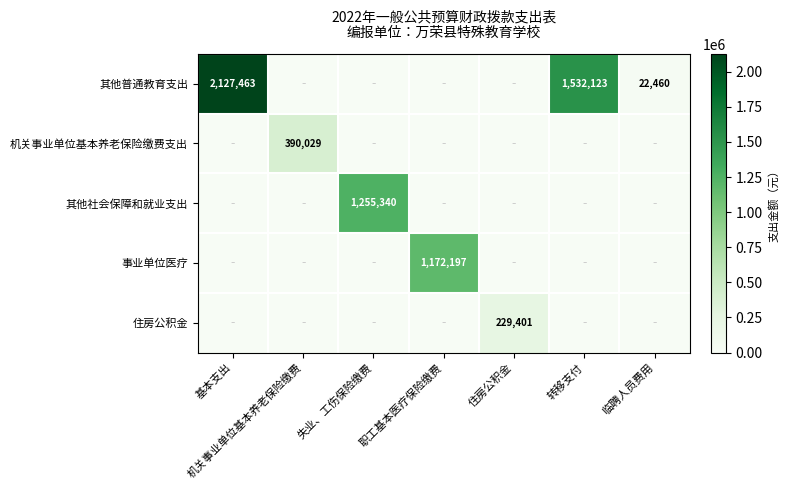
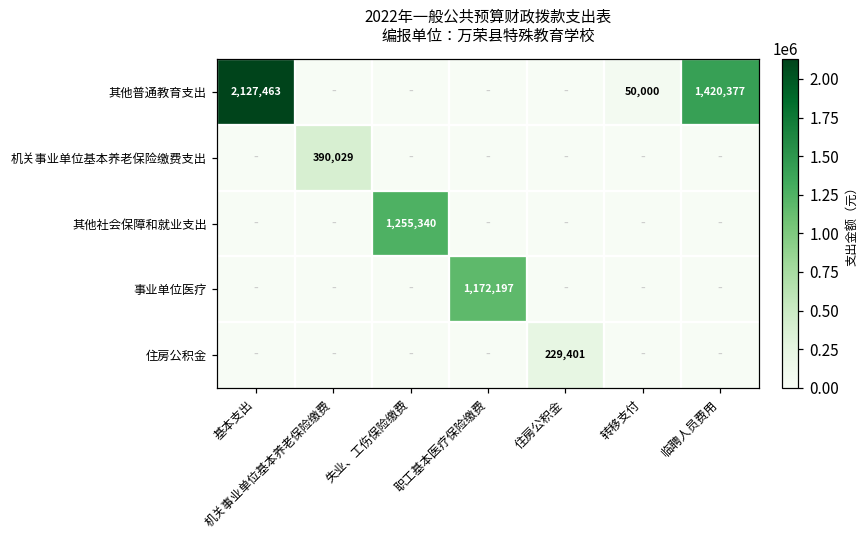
  {
    "其他普通教育支出": {
      "基本支出": "2,127,463",
-     "转移支付": "1,532,123",
-     "临聘人员费用": "22,460"
+     "转移支付": "50,000",
+     "临聘人员费用": "1,420,377"
    },
    "机关事业单位基本养老保险缴费支出": {
      "机关事业单位基本养老保险缴费": "390,029"
    },
    "其他社会保障和就业支出": {
      "失业、工伤保险缴费": "1,255,340"
    },
    "事业单位医疗": {
      "职工基本医疗保险缴费": "1,172,197"
    },
    "住房公积金": {
      "住房公积金": "229,401"
    }
  }
